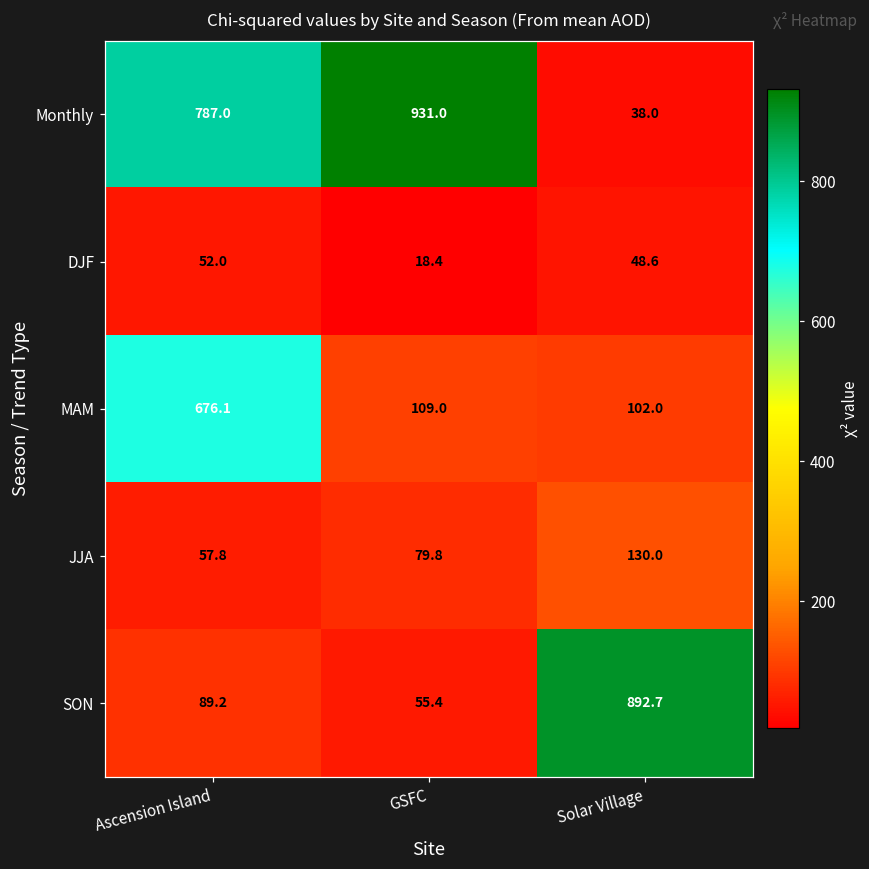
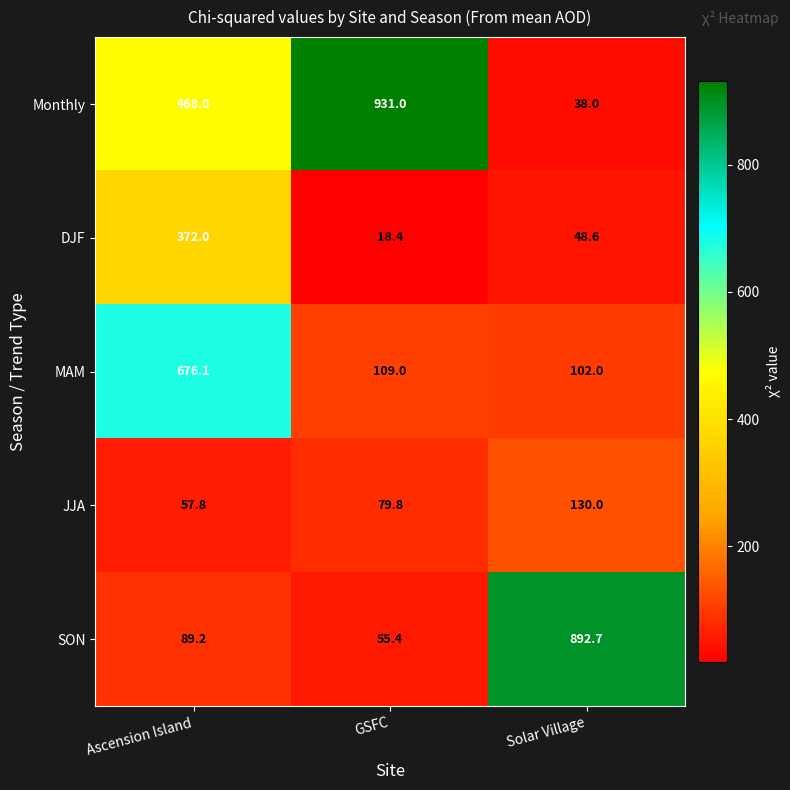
  {
    "Monthly": {
-     "Ascension Island": 787.0,
+     "Ascension Island": 468.0,
      "GSFC": 931.0,
      "Solar Village": 38.0
    },
    "DJF": {
-     "Ascension Island": 52.0,
+     "Ascension Island": 372.0,
      "GSFC": 18.4,
      "Solar Village": 48.6
    },
    "MAM": {
      "Ascension Island": 676.1,
      "GSFC": 109.0,
      "Solar Village": 102.0
    },
    "JJA": {
      "Ascension Island": 57.8,
      "GSFC": 79.8,
      "Solar Village": 130.0
    },
    "SON": {
      "Ascension Island": 89.2,
      "GSFC": 55.4,
      "Solar Village": 892.7
    }
  }
